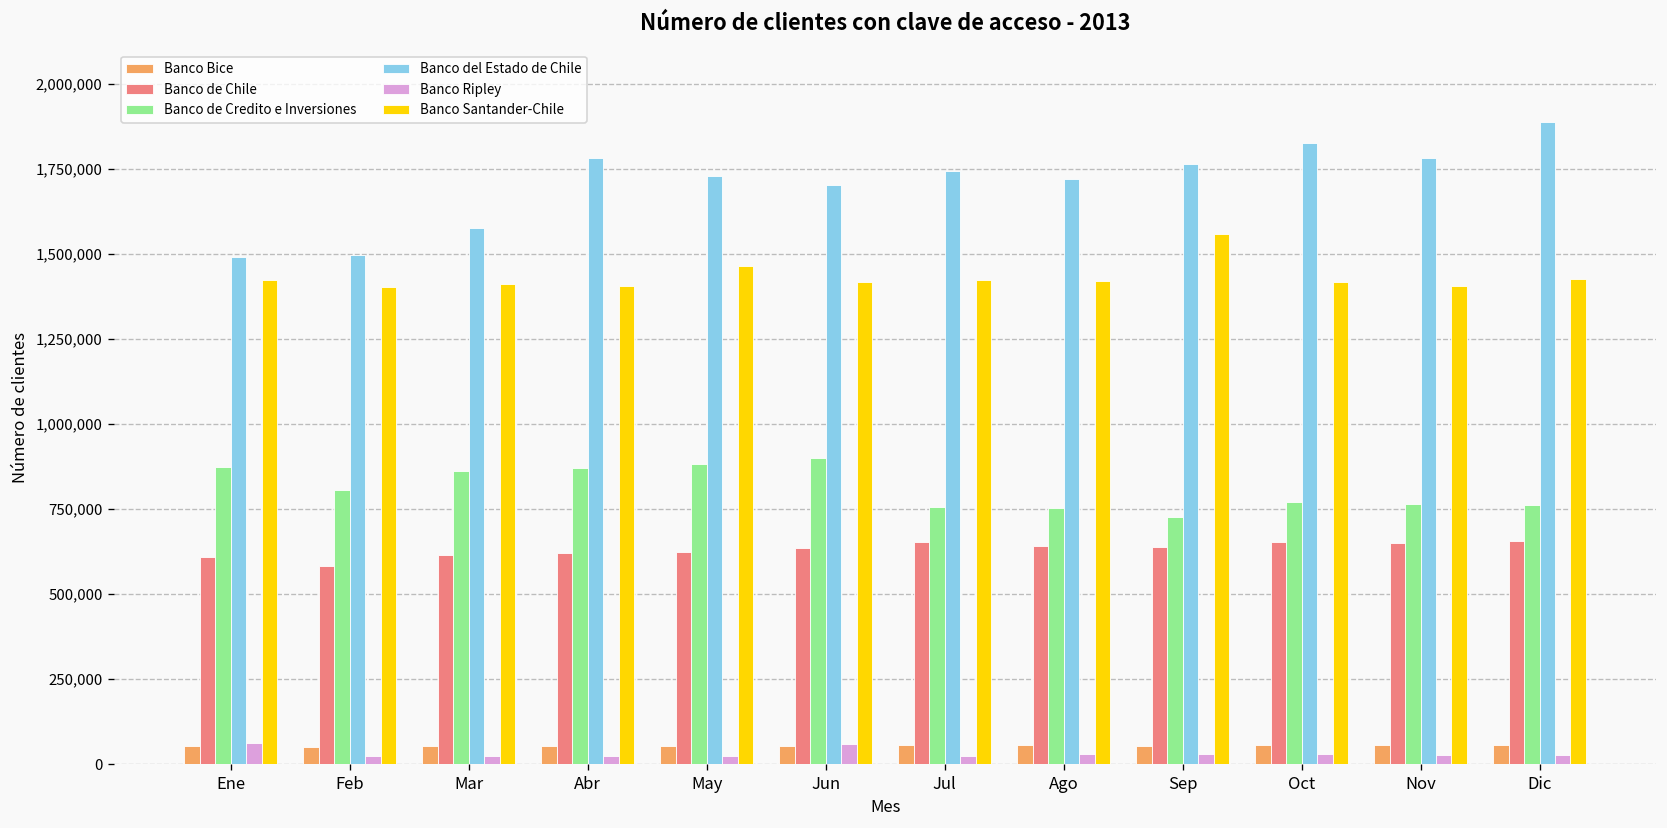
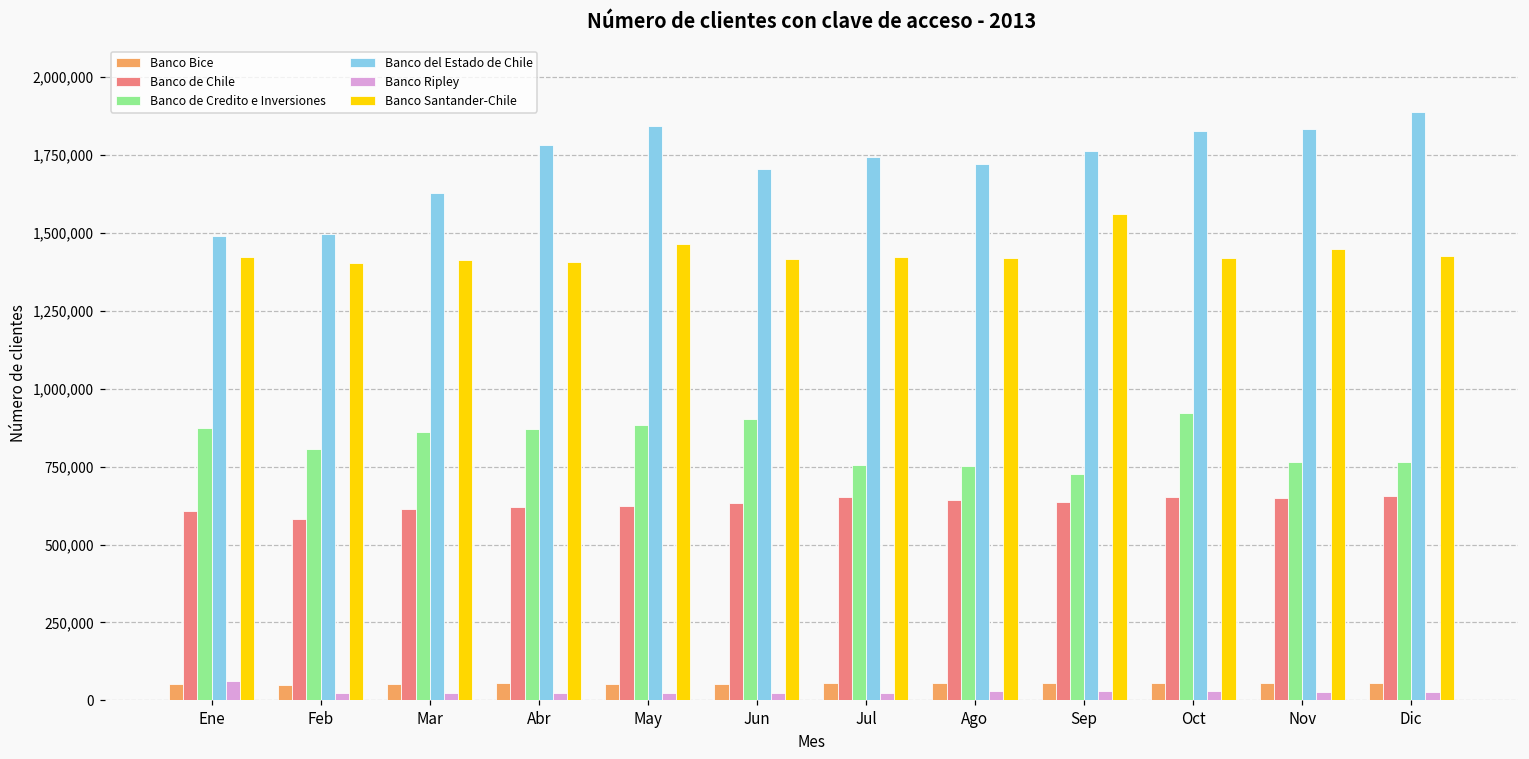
  {
    "Banco de Credito e Inversiones": {
      "Ene": "870,000",
      "Feb": "810,000",
      "Mar": "860,000",
      "Abr": "870,000",
      "May": "880,000",
      "Jun": "900,000",
      "Jul": "760,000",
      "Ago": "750,000",
      "Sep": "730,000",
-     "Oct": "770,000",
+     "Oct": "920,000",
      "Nov": "760,000",
      "Dic": "760,000"
    },
    "Banco del Estado de Chile": {
      "Ene": "1,490,000",
      "Feb": "1,500,000",
-     "Mar": "1,580,000",
+     "Mar": "1,630,000",
      "Abr": "1,780,000",
-     "May": "1,730,000",
+     "May": "1,840,000",
      "Jun": "1,700,000",
      "Jul": "1,740,000",
      "Ago": "1,720,000",
      "Sep": "1,760,000",
      "Oct": "1,830,000",
-     "Nov": "1,780,000",
+     "Nov": "1,830,000",
      "Dic": "1,890,000"
    },
    "Banco Ripley": {
      "Ene": "60,000",
      "Feb": "20,000",
      "Mar": "20,000",
      "Abr": "20,000",
      "May": "20,000",
-     "Jun": "60,000",
+     "Jun": "20,000",
      "Jul": "20,000",
      "Ago": "30,000",
      "Sep": "30,000",
      "Oct": "30,000",
      "Nov": "30,000",
      "Dic": "30,000"
    },
    "Banco Santander-Chile": {
      "Ene": "1,420,000",
      "Feb": "1,400,000",
      "Mar": "1,410,000",
      "Abr": "1,410,000",
      "May": "1,460,000",
      "Jun": "1,420,000",
      "Jul": "1,420,000",
      "Ago": "1,420,000",
      "Sep": "1,560,000",
      "Oct": "1,420,000",
-     "Nov": "1,410,000",
+     "Nov": "1,450,000",
      "Dic": "1,430,000"
    }
  }
